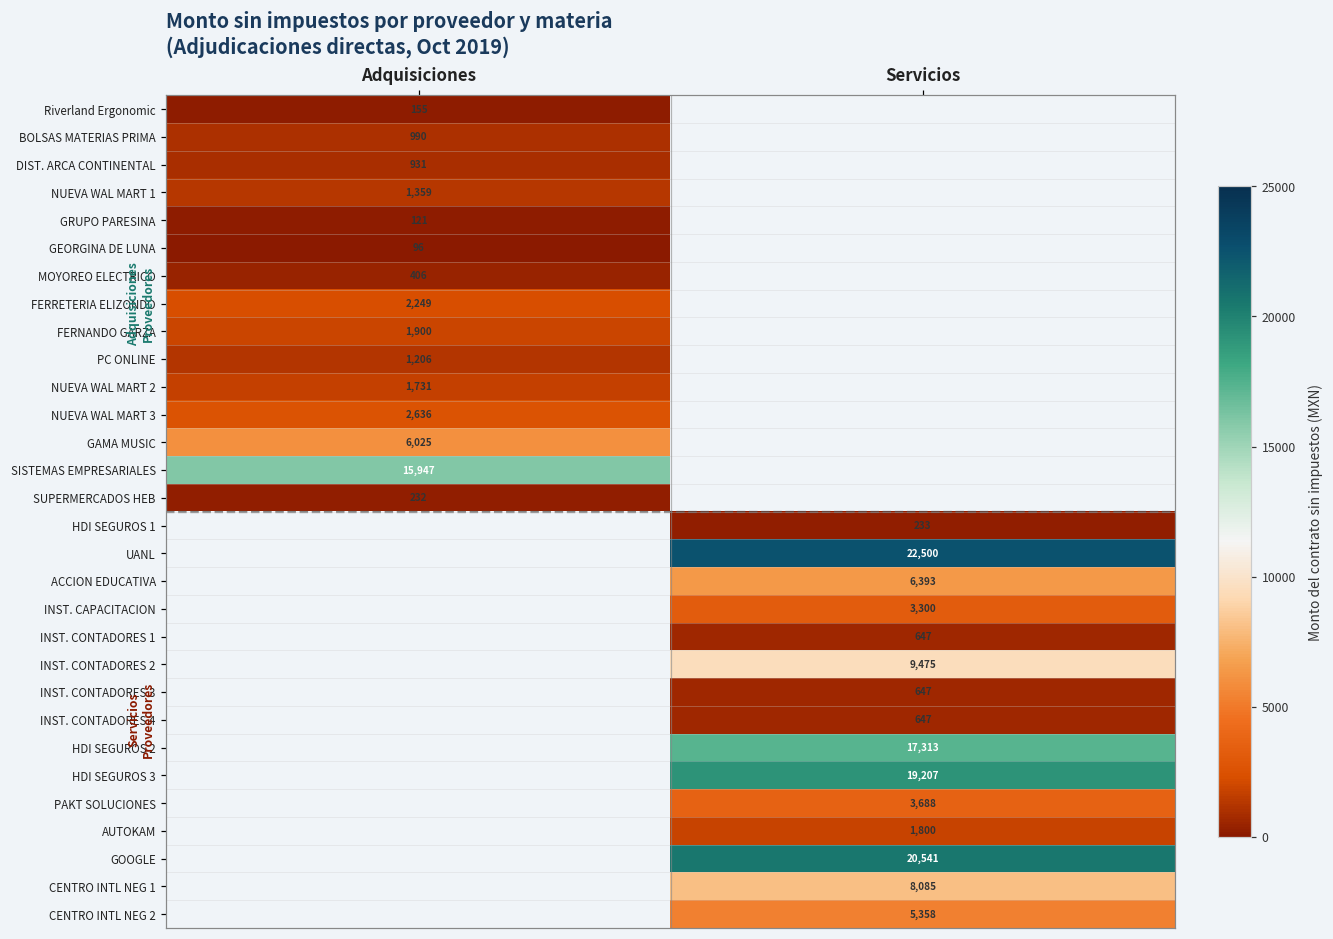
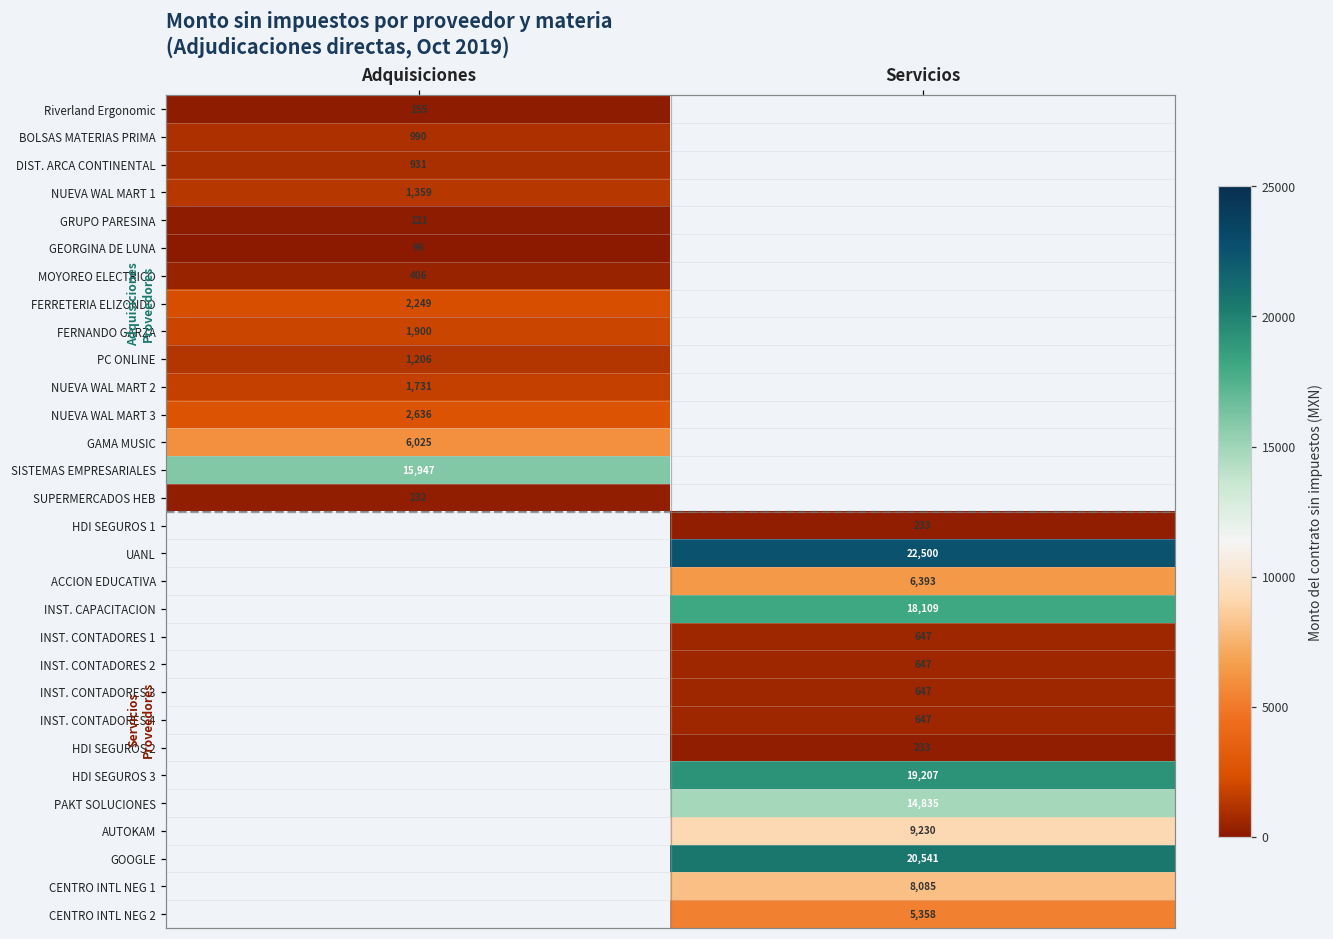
  {
    "Riverland Ergonomic": {
      "Adquisiciones": "155"
    },
    "BOLSAS MATERIAS PRIMA": {
      "Adquisiciones": "990"
    },
    "DIST. ARCA CONTINENTAL": {
      "Adquisiciones": "931"
    },
    "NUEVA WAL MART 1": {
      "Adquisiciones": "1,359"
    },
    "GRUPO PARESINA": {
      "Adquisiciones": "121"
    },
    "GEORGINA DE LUNA": {
      "Adquisiciones": "96"
    },
    "MOYOREO ELECTRICO": {
      "Adquisiciones": "406"
    },
    "FERRETERIA ELIZONDO": {
      "Adquisiciones": "2,249"
    },
    "FERNANDO GARZA": {
      "Adquisiciones": "1,900"
    },
    "PC ONLINE": {
      "Adquisiciones": "1,206"
    },
    "NUEVA WAL MART 2": {
      "Adquisiciones": "1,731"
    },
    "NUEVA WAL MART 3": {
      "Adquisiciones": "2,636"
    },
    "GAMA MUSIC": {
      "Adquisiciones": "6,025"
    },
    "SISTEMAS EMPRESARIALES": {
      "Adquisiciones": "15,947"
    },
    "SUPERMERCADOS HEB": {
      "Adquisiciones": "232"
    },
    "HDI SEGUROS 1": {
      "Servicios": "233"
    },
    "UANL": {
      "Servicios": "22,500"
    },
    "ACCION EDUCATIVA": {
      "Servicios": "6,393"
    },
    "INST. CAPACITACION": {
-     "Servicios": "3,300"
+     "Servicios": "18,109"
    },
    "INST. CONTADORES 1": {
      "Servicios": "647"
    },
    "INST. CONTADORES 2": {
-     "Servicios": "9,475"
+     "Servicios": "647"
    },
    "INST. CONTADORES 3": {
      "Servicios": "647"
    },
    "INST. CONTADORES 4": {
      "Servicios": "647"
    },
    "HDI SEGUROS 2": {
-     "Servicios": "17,313"
+     "Servicios": "233"
    },
    "HDI SEGUROS 3": {
      "Servicios": "19,207"
    },
    "PAKT SOLUCIONES": {
-     "Servicios": "3,688"
+     "Servicios": "14,835"
    },
    "AUTOKAM": {
-     "Servicios": "1,800"
+     "Servicios": "9,230"
    },
    "GOOGLE": {
      "Servicios": "20,541"
    },
    "CENTRO INTL NEG 1": {
      "Servicios": "8,085"
    },
    "CENTRO INTL NEG 2": {
      "Servicios": "5,358"
    }
  }
